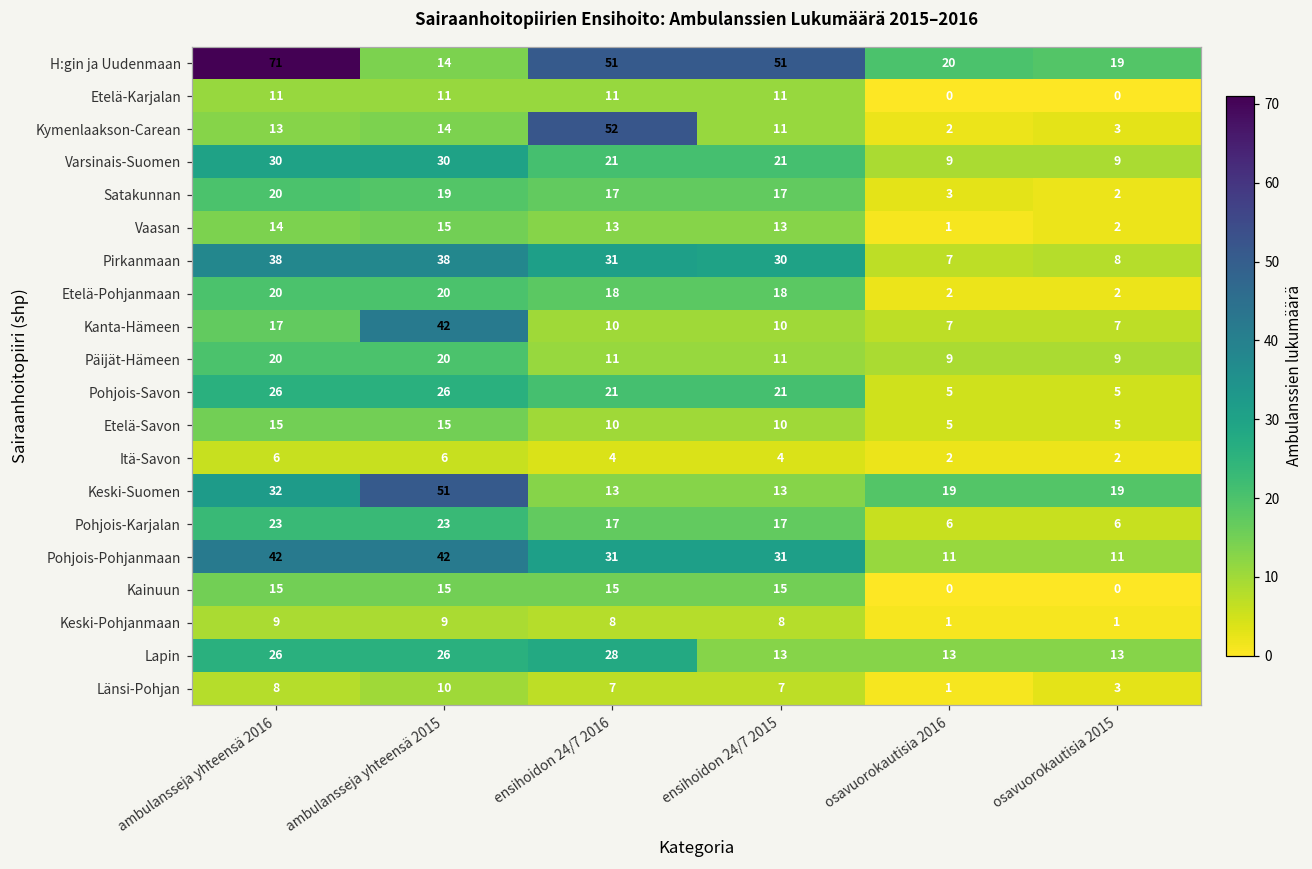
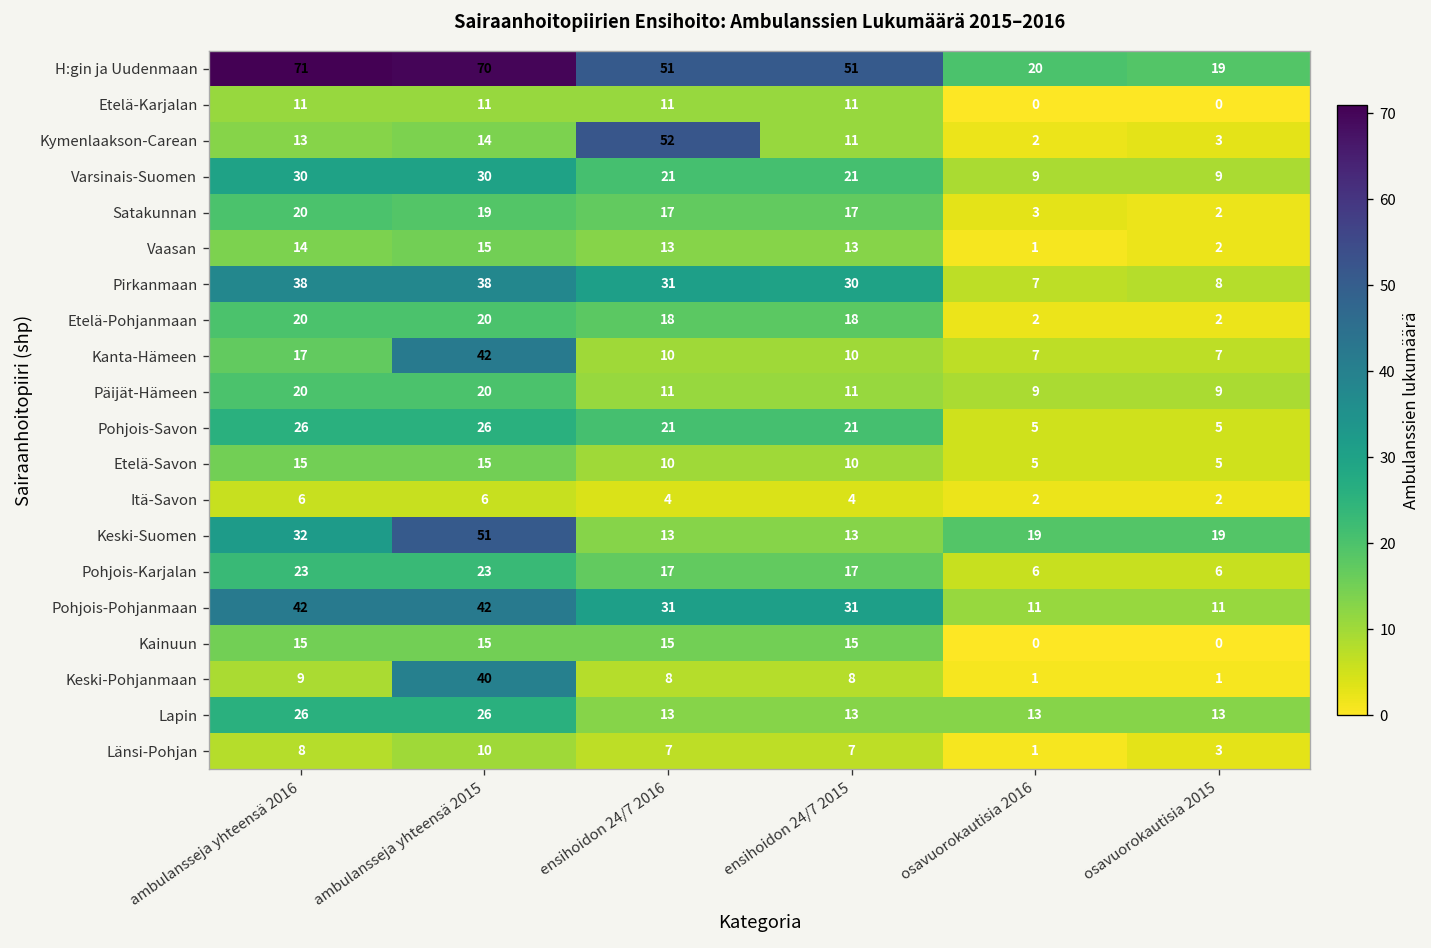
  {
    "H:gin ja Uudenmaan": {
      "ambulansseja yhteensä 2016": 71,
-     "ambulansseja yhteensä 2015": 14,
+     "ambulansseja yhteensä 2015": 70,
      "ensihoidon 24/7 2016": 51,
      "ensihoidon 24/7 2015": 51,
      "osavuorokautisia 2016": 20,
      "osavuorokautisia 2015": 19
    },
    "Etelä-Karjalan": {
      "ambulansseja yhteensä 2016": 11,
      "ambulansseja yhteensä 2015": 11,
      "ensihoidon 24/7 2016": 11,
      "ensihoidon 24/7 2015": 11,
      "osavuorokautisia 2016": 0,
      "osavuorokautisia 2015": 0
    },
    "Kymenlaakson-Carean": {
      "ambulansseja yhteensä 2016": 13,
      "ambulansseja yhteensä 2015": 14,
      "ensihoidon 24/7 2016": 52,
      "ensihoidon 24/7 2015": 11,
      "osavuorokautisia 2016": 2,
      "osavuorokautisia 2015": 3
    },
    "Varsinais-Suomen": {
      "ambulansseja yhteensä 2016": 30,
      "ambulansseja yhteensä 2015": 30,
      "ensihoidon 24/7 2016": 21,
      "ensihoidon 24/7 2015": 21,
      "osavuorokautisia 2016": 9,
      "osavuorokautisia 2015": 9
    },
    "Satakunnan": {
      "ambulansseja yhteensä 2016": 20,
      "ambulansseja yhteensä 2015": 19,
      "ensihoidon 24/7 2016": 17,
      "ensihoidon 24/7 2015": 17,
      "osavuorokautisia 2016": 3,
      "osavuorokautisia 2015": 2
    },
    "Vaasan": {
      "ambulansseja yhteensä 2016": 14,
      "ambulansseja yhteensä 2015": 15,
      "ensihoidon 24/7 2016": 13,
      "ensihoidon 24/7 2015": 13,
      "osavuorokautisia 2016": 1,
      "osavuorokautisia 2015": 2
    },
    "Pirkanmaan": {
      "ambulansseja yhteensä 2016": 38,
      "ambulansseja yhteensä 2015": 38,
      "ensihoidon 24/7 2016": 31,
      "ensihoidon 24/7 2015": 30,
      "osavuorokautisia 2016": 7,
      "osavuorokautisia 2015": 8
    },
    "Etelä-Pohjanmaan": {
      "ambulansseja yhteensä 2016": 20,
      "ambulansseja yhteensä 2015": 20,
      "ensihoidon 24/7 2016": 18,
      "ensihoidon 24/7 2015": 18,
      "osavuorokautisia 2016": 2,
      "osavuorokautisia 2015": 2
    },
    "Kanta-Hämeen": {
      "ambulansseja yhteensä 2016": 17,
      "ambulansseja yhteensä 2015": 42,
      "ensihoidon 24/7 2016": 10,
      "ensihoidon 24/7 2015": 10,
      "osavuorokautisia 2016": 7,
      "osavuorokautisia 2015": 7
    },
    "Päijät-Hämeen": {
      "ambulansseja yhteensä 2016": 20,
      "ambulansseja yhteensä 2015": 20,
      "ensihoidon 24/7 2016": 11,
      "ensihoidon 24/7 2015": 11,
      "osavuorokautisia 2016": 9,
      "osavuorokautisia 2015": 9
    },
    "Pohjois-Savon": {
      "ambulansseja yhteensä 2016": 26,
      "ambulansseja yhteensä 2015": 26,
      "ensihoidon 24/7 2016": 21,
      "ensihoidon 24/7 2015": 21,
      "osavuorokautisia 2016": 5,
      "osavuorokautisia 2015": 5
    },
    "Etelä-Savon": {
      "ambulansseja yhteensä 2016": 15,
      "ambulansseja yhteensä 2015": 15,
      "ensihoidon 24/7 2016": 10,
      "ensihoidon 24/7 2015": 10,
      "osavuorokautisia 2016": 5,
      "osavuorokautisia 2015": 5
    },
    "Itä-Savon": {
      "ambulansseja yhteensä 2016": 6,
      "ambulansseja yhteensä 2015": 6,
      "ensihoidon 24/7 2016": 4,
      "ensihoidon 24/7 2015": 4,
      "osavuorokautisia 2016": 2,
      "osavuorokautisia 2015": 2
    },
    "Keski-Suomen": {
      "ambulansseja yhteensä 2016": 32,
      "ambulansseja yhteensä 2015": 51,
      "ensihoidon 24/7 2016": 13,
      "ensihoidon 24/7 2015": 13,
      "osavuorokautisia 2016": 19,
      "osavuorokautisia 2015": 19
    },
    "Pohjois-Karjalan": {
      "ambulansseja yhteensä 2016": 23,
      "ambulansseja yhteensä 2015": 23,
      "ensihoidon 24/7 2016": 17,
      "ensihoidon 24/7 2015": 17,
      "osavuorokautisia 2016": 6,
      "osavuorokautisia 2015": 6
    },
    "Pohjois-Pohjanmaan": {
      "ambulansseja yhteensä 2016": 42,
      "ambulansseja yhteensä 2015": 42,
      "ensihoidon 24/7 2016": 31,
      "ensihoidon 24/7 2015": 31,
      "osavuorokautisia 2016": 11,
      "osavuorokautisia 2015": 11
    },
    "Kainuun": {
      "ambulansseja yhteensä 2016": 15,
      "ambulansseja yhteensä 2015": 15,
      "ensihoidon 24/7 2016": 15,
      "ensihoidon 24/7 2015": 15,
      "osavuorokautisia 2016": 0,
      "osavuorokautisia 2015": 0
    },
    "Keski-Pohjanmaan": {
      "ambulansseja yhteensä 2016": 9,
-     "ambulansseja yhteensä 2015": 9,
+     "ambulansseja yhteensä 2015": 40,
      "ensihoidon 24/7 2016": 8,
      "ensihoidon 24/7 2015": 8,
      "osavuorokautisia 2016": 1,
      "osavuorokautisia 2015": 1
    },
    "Lapin": {
      "ambulansseja yhteensä 2016": 26,
      "ambulansseja yhteensä 2015": 26,
-     "ensihoidon 24/7 2016": 28,
+     "ensihoidon 24/7 2016": 13,
      "ensihoidon 24/7 2015": 13,
      "osavuorokautisia 2016": 13,
      "osavuorokautisia 2015": 13
    },
    "Länsi-Pohjan": {
      "ambulansseja yhteensä 2016": 8,
      "ambulansseja yhteensä 2015": 10,
      "ensihoidon 24/7 2016": 7,
      "ensihoidon 24/7 2015": 7,
      "osavuorokautisia 2016": 1,
      "osavuorokautisia 2015": 3
    }
  }
